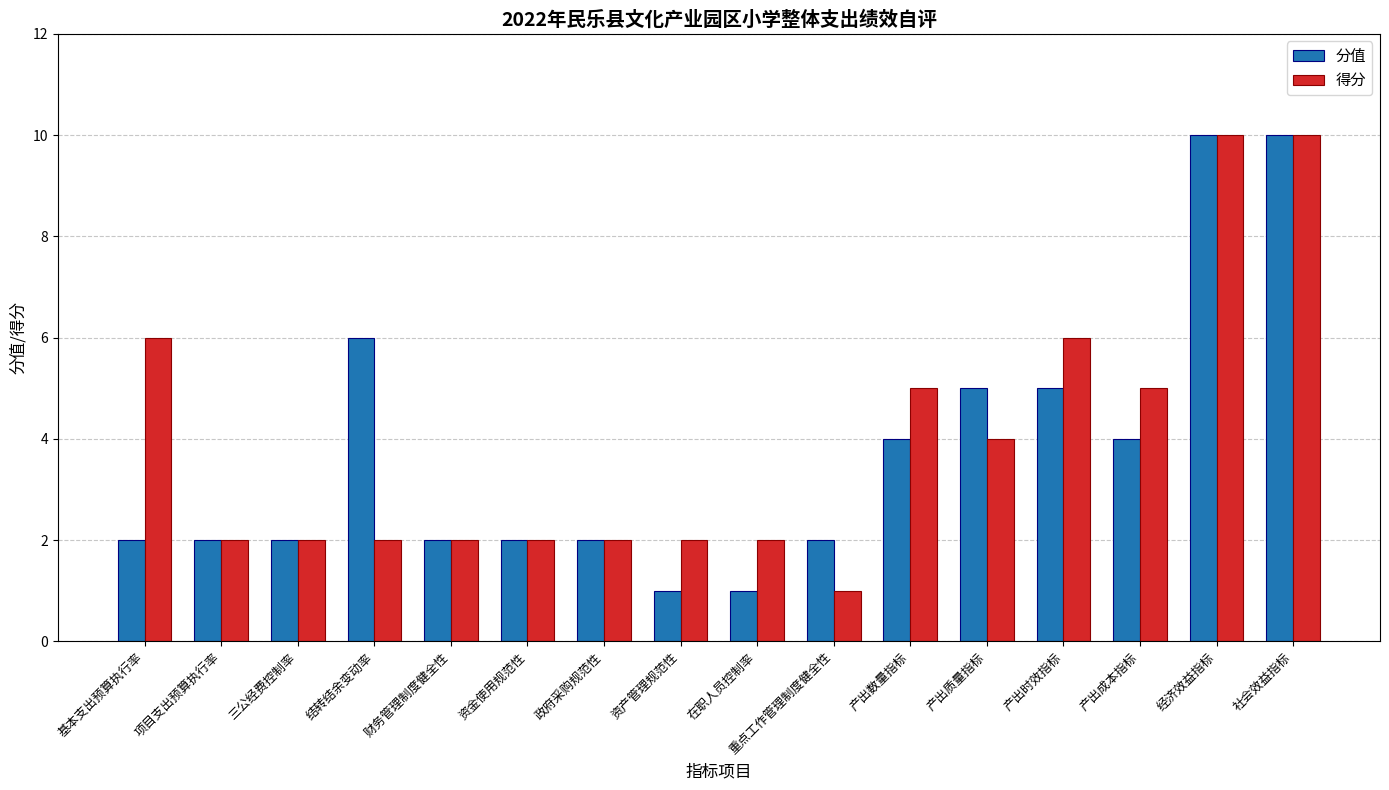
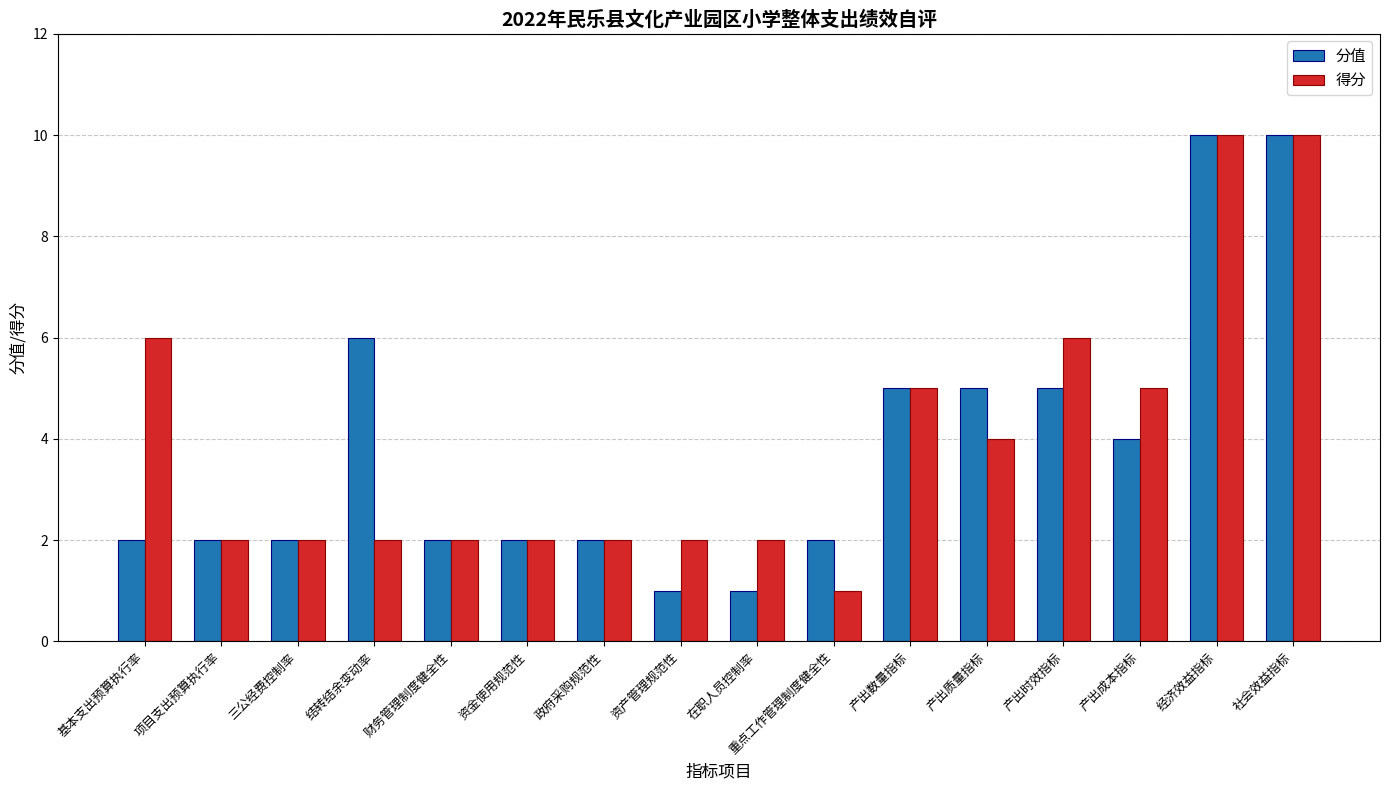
  {
    "分值": {
      "基本支出预算执行率": 2,
      "项目支出预算执行率": 2,
      "三公经费控制率": 2,
      "结转结余变动率": 6,
      "财务管理制度健全性": 2,
      "资金使用规范性": 2,
      "政府采购规范性": 2,
      "资产管理规范性": 1,
      "在职人员控制率": 1,
      "重点工作管理制度健全性": 2,
-     "产出数量指标": 4,
+     "产出数量指标": 5,
      "产出质量指标": 5,
      "产出时效指标": 5,
      "产出成本指标": 4,
      "经济效益指标": 10,
      "社会效益指标": 10
    },
    "得分": {
      "基本支出预算执行率": 6,
      "项目支出预算执行率": 2,
      "三公经费控制率": 2,
      "结转结余变动率": 2,
      "财务管理制度健全性": 2,
      "资金使用规范性": 2,
      "政府采购规范性": 2,
      "资产管理规范性": 2,
      "在职人员控制率": 2,
      "重点工作管理制度健全性": 1,
      "产出数量指标": 5,
      "产出质量指标": 4,
      "产出时效指标": 6,
      "产出成本指标": 5,
      "经济效益指标": 10,
      "社会效益指标": 10
    }
  }
